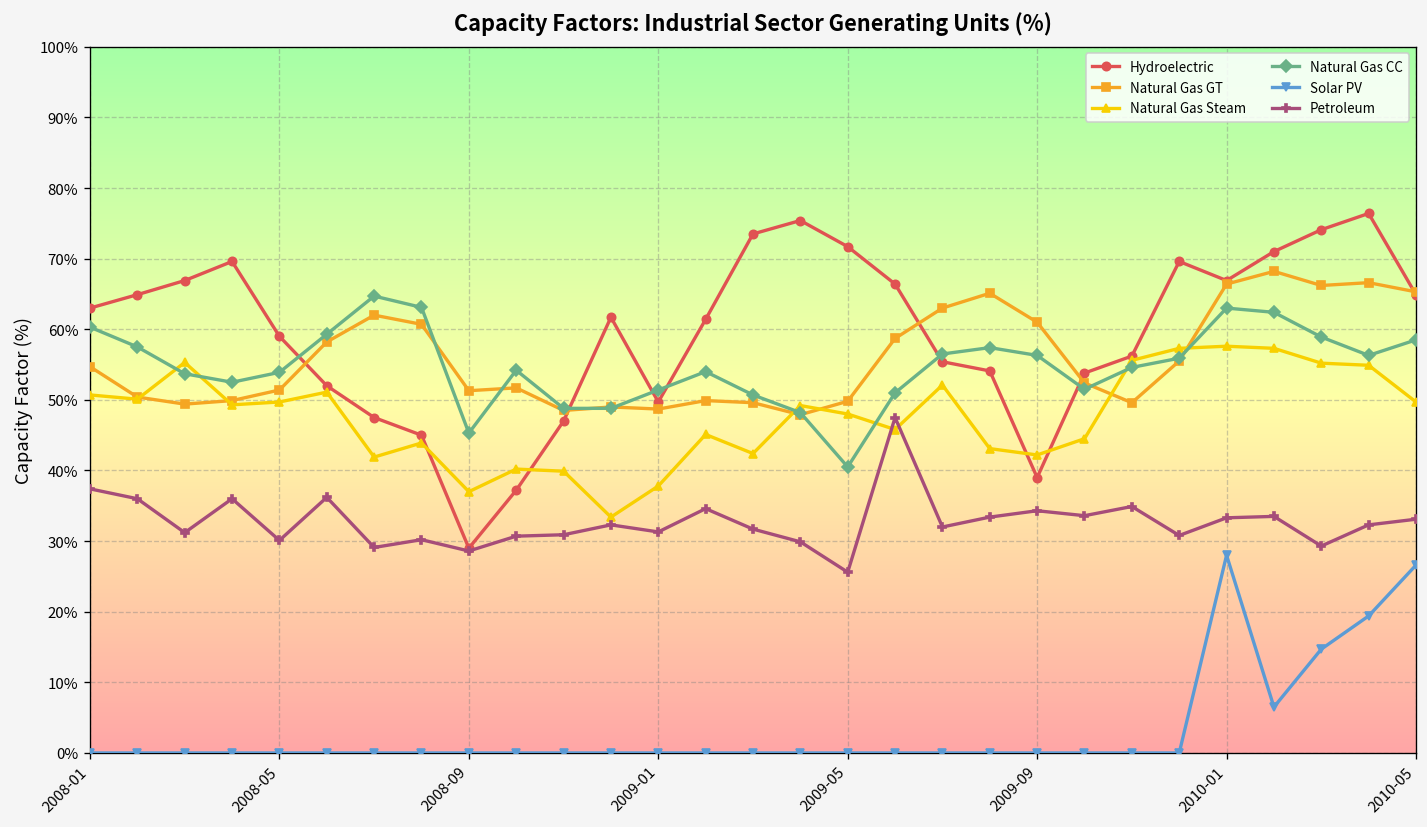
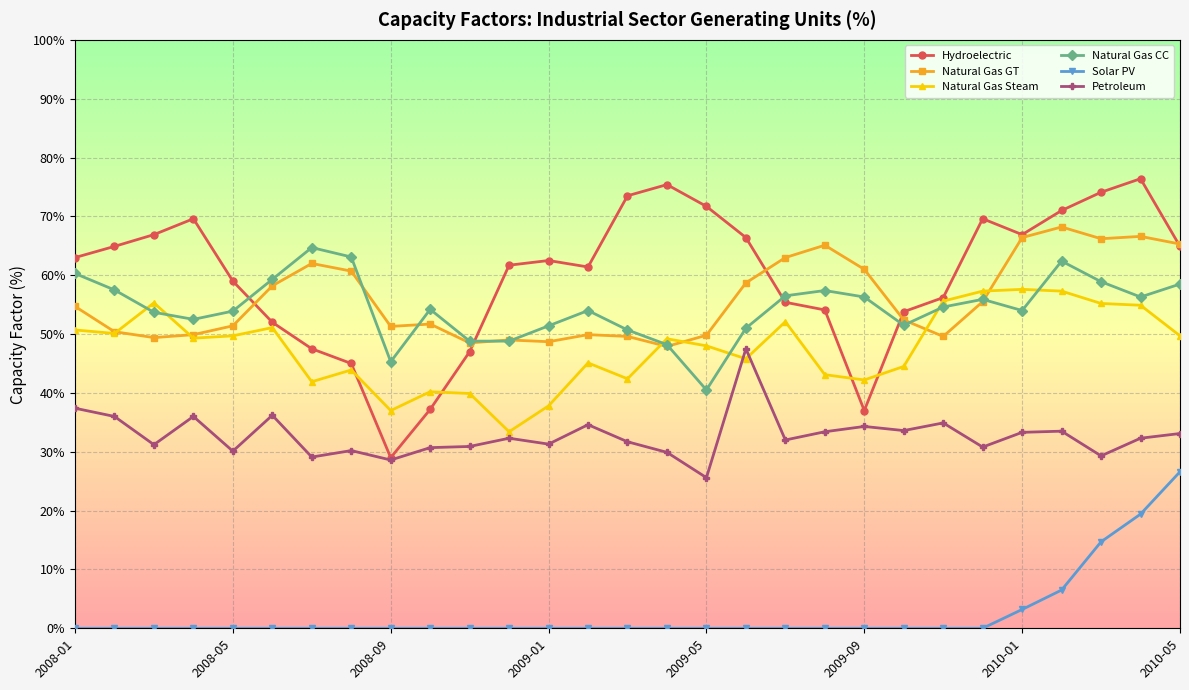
  {
    "Hydroelectric": {
      "2008-01": "63%",
      "2008-05": "59%",
-     "2009-01": "50%",
+     "2009-01": "63%",
      "2009-05": "72%",
-     "2009-09": "39%",
+     "2009-09": "37%",
      "2010-01": "67%"
    },
    "Natural Gas CC": {
      "2008-01": "60%",
      "2008-05": "54%",
      "2008-09": "45%",
      "2009-01": "51%",
      "2009-05": "41%",
      "2009-09": "56%",
-     "2010-01": "63%",
+     "2010-01": "54%",
      "2010-05": "59%"
    },
    "Solar PV": {
      "2008-01": "0%",
      "2008-05": "0%",
      "2008-09": "0%",
      "2009-01": "0%",
      "2009-05": "0%",
      "2009-09": "0%",
-     "2010-01": "28%",
+     "2010-01": "3%",
      "2010-05": "27%"
    },
    "Petroleum": {
      "2008-01": "37%",
      "2008-05": "30%",
      "2009-01": "31%",
      "2009-05": "26%",
      "2009-09": "34%",
      "2010-01": "33%",
      "2010-05": "33%"
    }
  }
